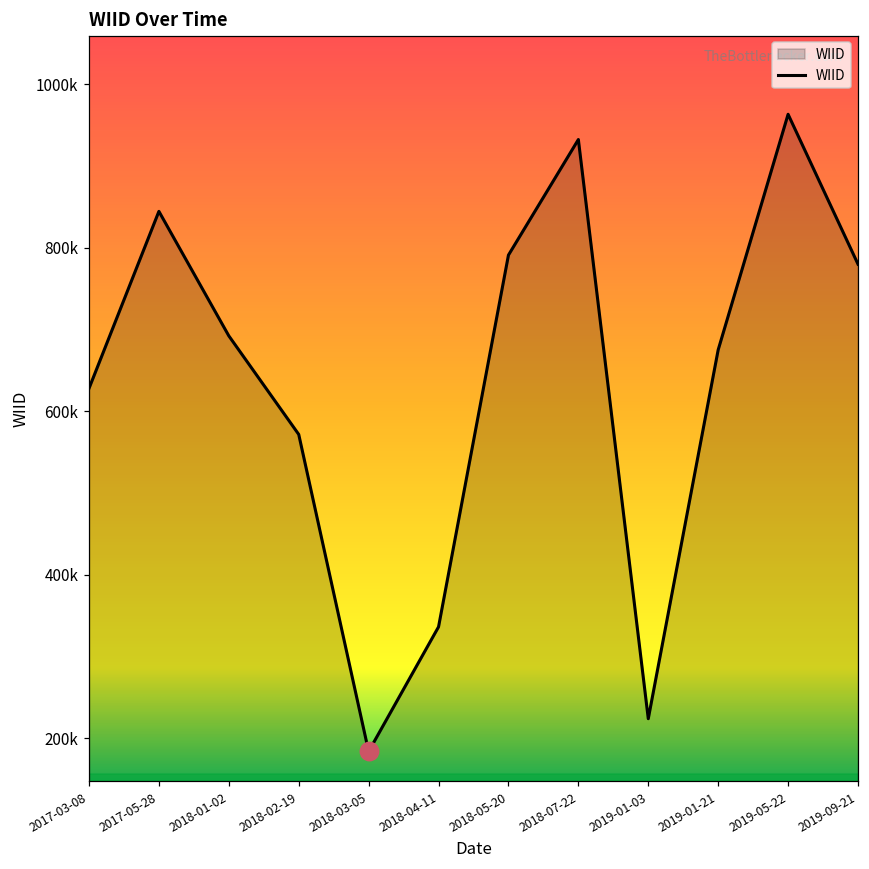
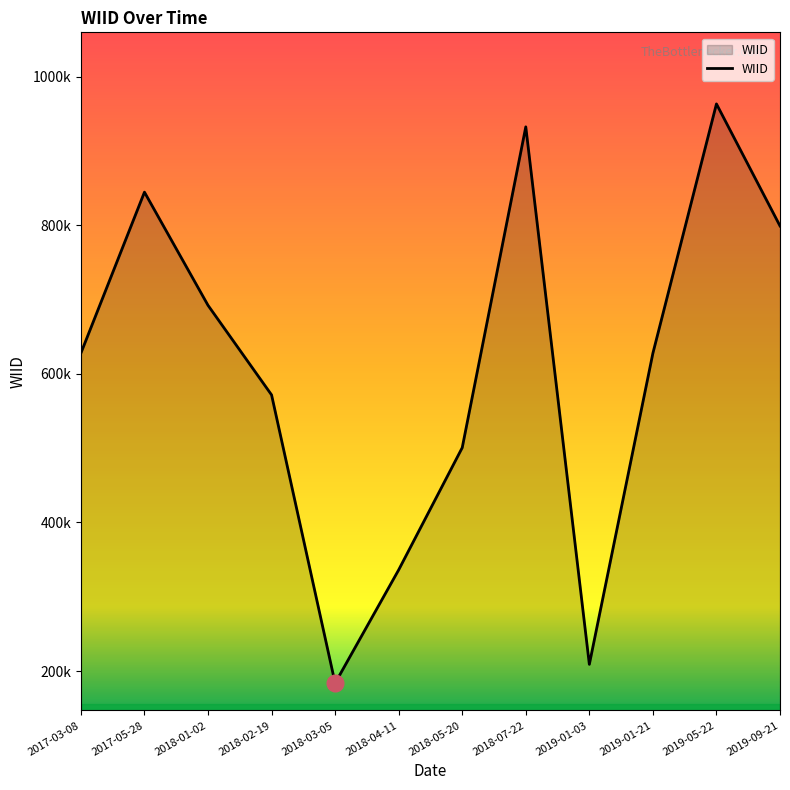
  {
    "WIID": {
      "2017-03-08": 630000,
      "2017-05-28": 840000,
      "2018-01-02": 690000,
      "2018-02-19": 570000,
      "2018-04-11": 340000,
-     "2018-05-20": 790000,
+     "2018-05-20": 500000,
      "2018-07-22": 930000,
-     "2019-01-03": 220000,
-     "2019-01-21": 680000,
+     "2019-01-03": 210000,
+     "2019-01-21": 630000,
      "2019-05-22": 960000,
-     "2019-09-21": 780000
+     "2019-09-21": 800000
    }
  }
